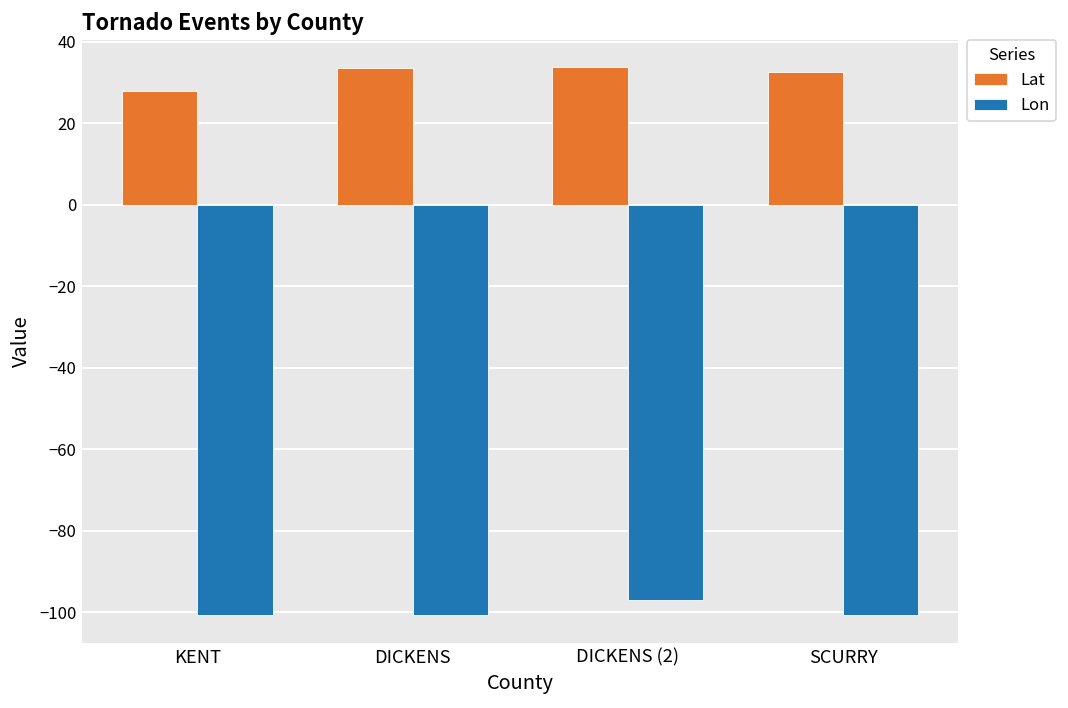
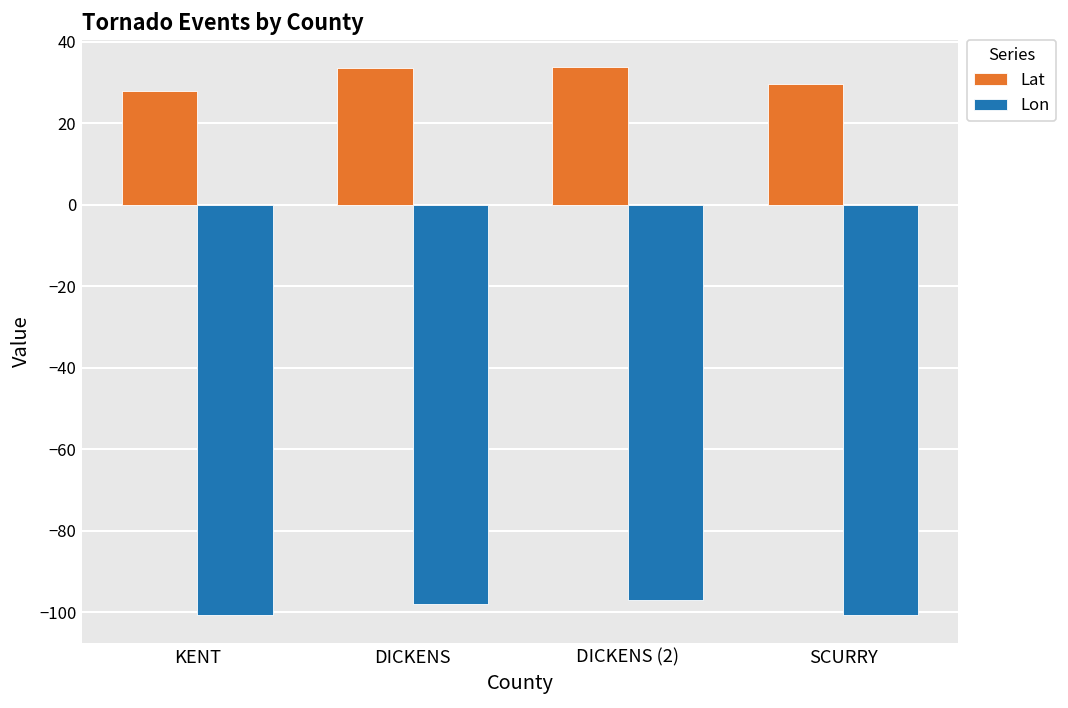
  {
    "Lat": {
      "KENT": 28,
      "DICKENS": 34,
      "DICKENS (2)": 34,
-     "SCURRY": 33
+     "SCURRY": 30
    },
    "Lon": {
      "KENT": -101,
-     "DICKENS": -101,
+     "DICKENS": -98,
      "DICKENS (2)": -97,
      "SCURRY": -101
    }
  }
